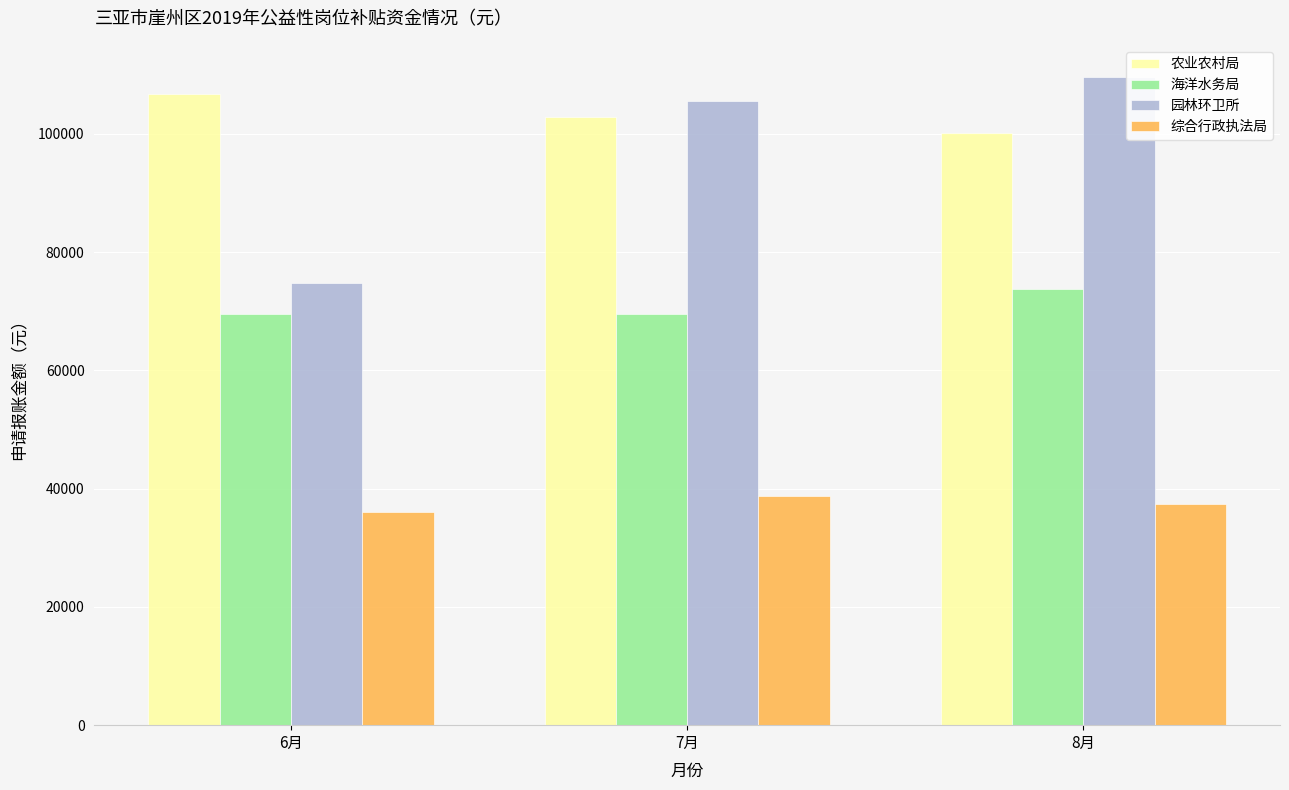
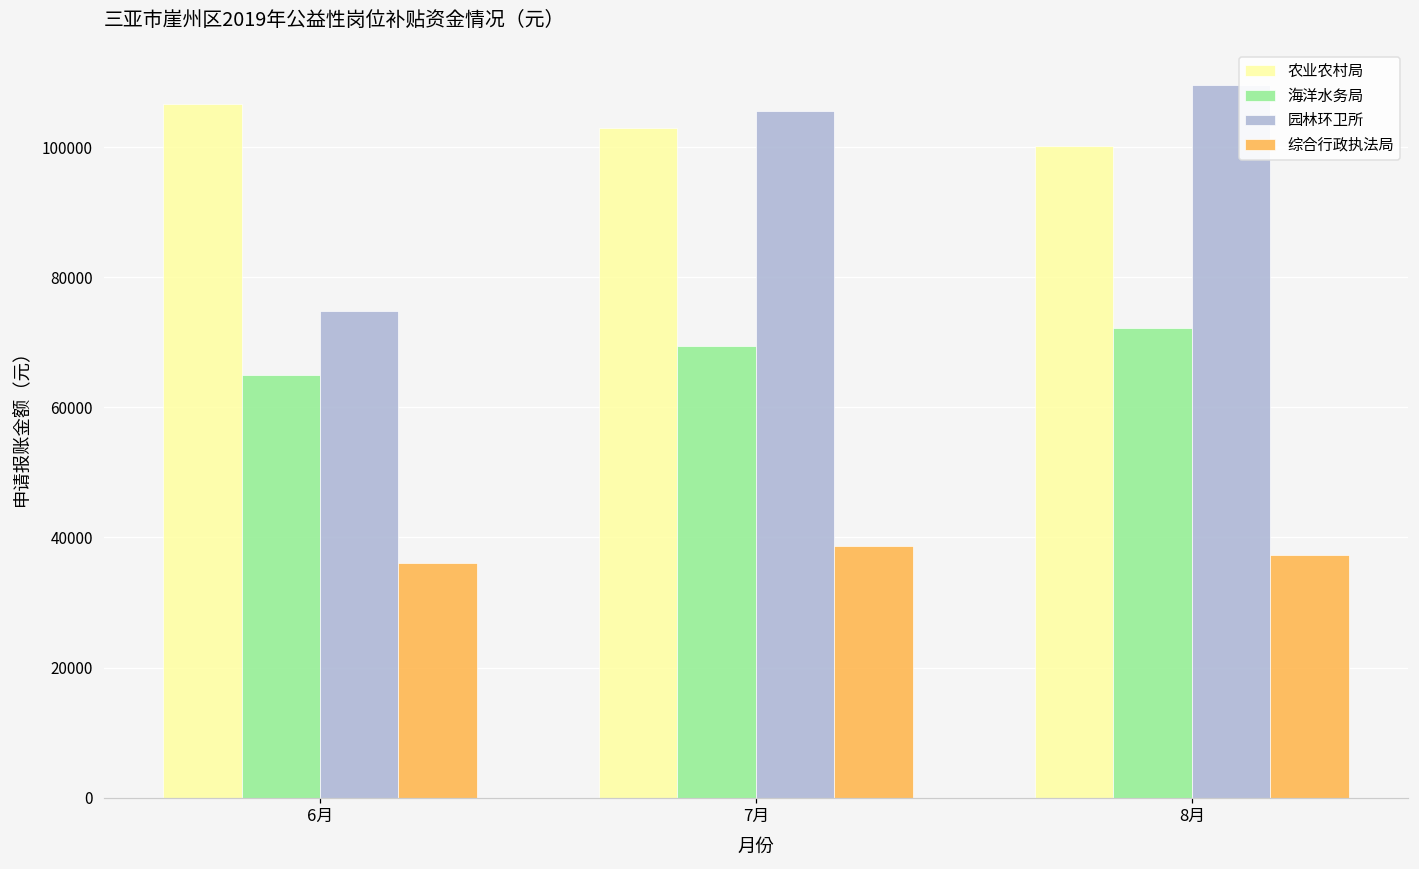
  {
    "农业农村局": {
      "6月": 107000,
      "7月": 103000,
      "8月": 100000
    },
    "海洋水务局": {
-     "6月": 69000,
+     "6月": 65000,
      "7月": 69000,
-     "8月": 74000
+     "8月": 72000
    },
    "园林环卫所": {
      "6月": 75000,
      "7月": 106000,
      "8月": 110000
    },
    "综合行政执法局": {
      "6月": 36000,
      "7月": 39000,
      "8月": 37000
    }
  }
